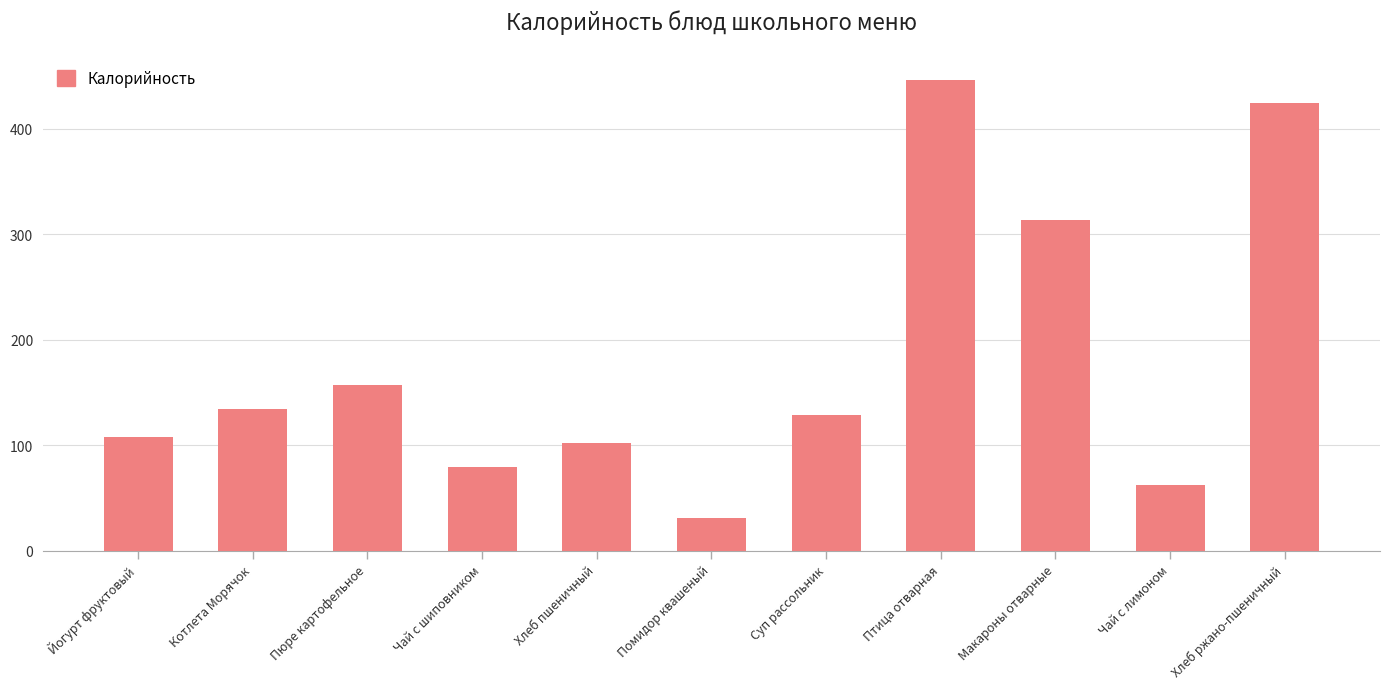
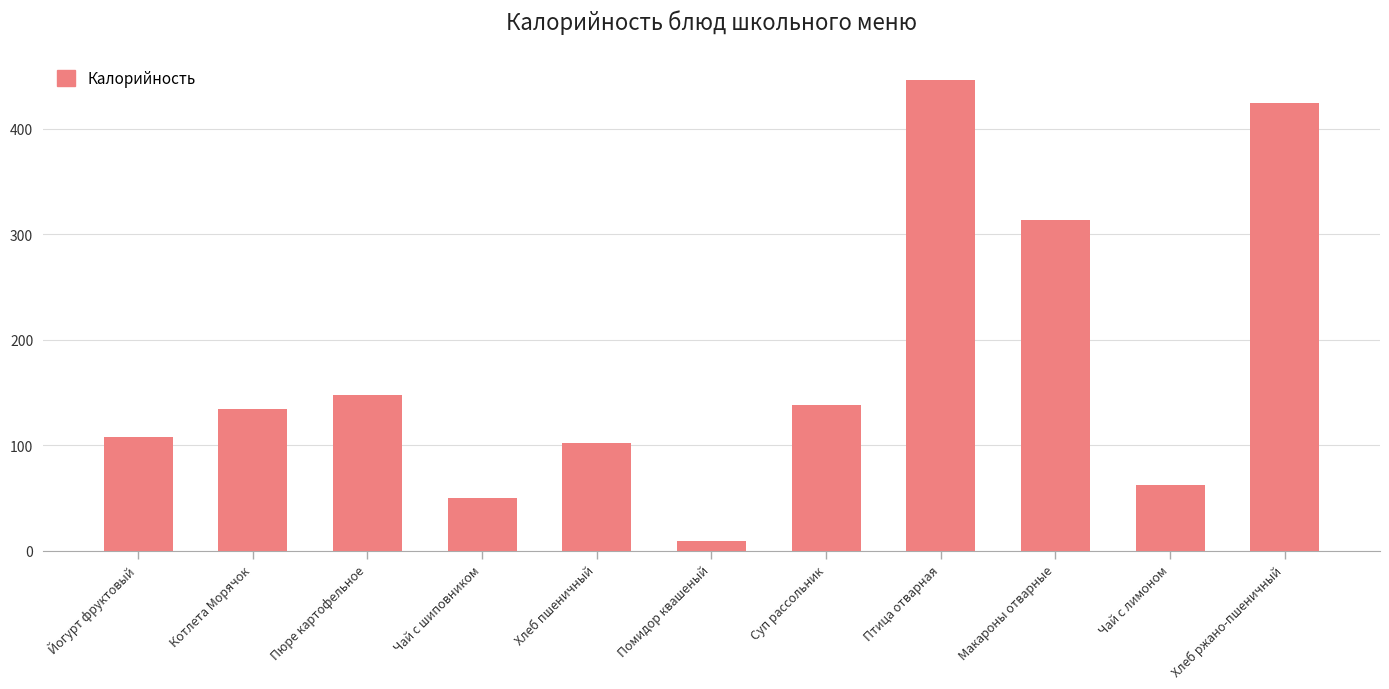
  {
    "Йогурт фруктовый": 108,
    "Котлета Морячок": 134,
-   "Пюре картофельное": 157,
-   "Чай с шиповником": 79,
+   "Пюре картофельное": 148,
+   "Чай с шиповником": 50,
    "Хлеб пшеничный": 102,
-   "Помидор квашеный": 31,
-   "Суп рассольник": 129,
+   "Помидор квашеный": 10,
+   "Суп рассольник": 138,
    "Птица отварная": 446,
    "Макароны отварные": 314,
    "Чай с лимоном": 62,
    "Хлеб ржано-пшеничный": 424
  }
